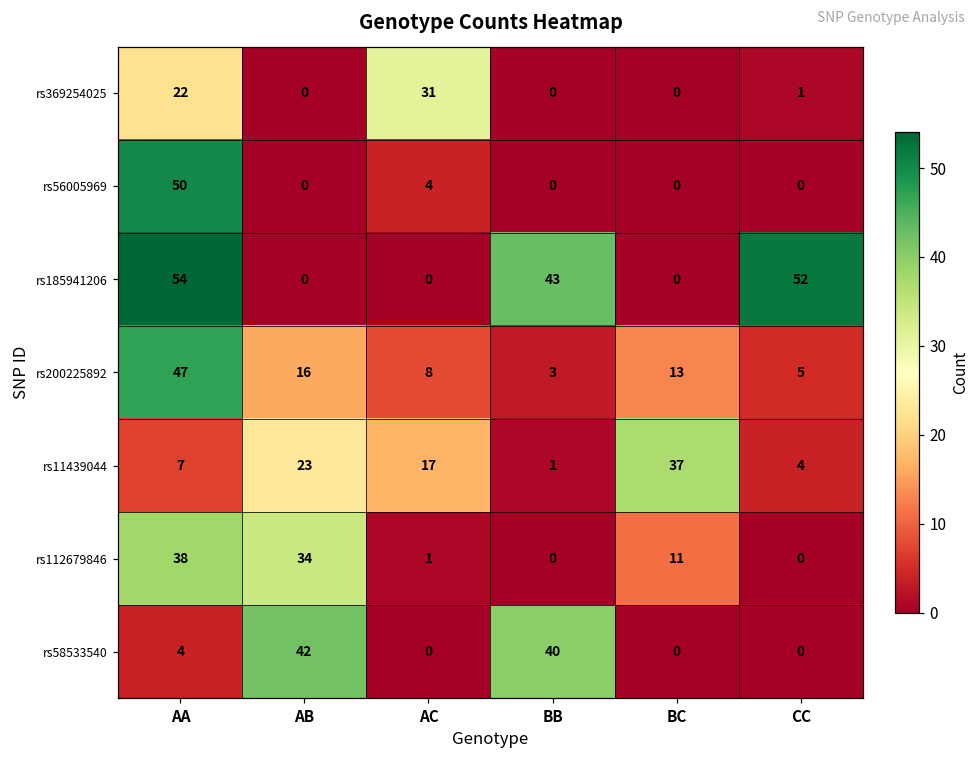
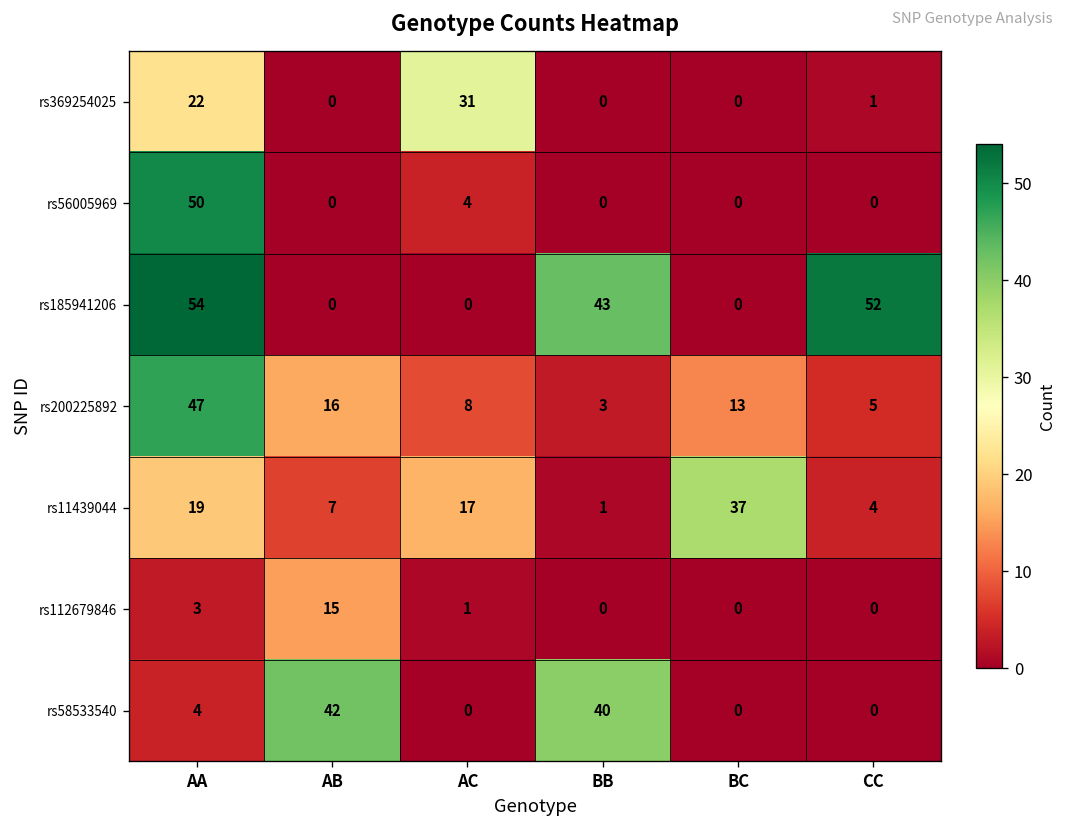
  {
    "rs369254025": {
      "AA": 22,
      "AB": 0,
      "AC": 31,
      "BB": 0,
      "BC": 0,
      "CC": 1
    },
    "rs56005969": {
      "AA": 50,
      "AB": 0,
      "AC": 4,
      "BB": 0,
      "BC": 0,
      "CC": 0
    },
    "rs185941206": {
      "AA": 54,
      "AB": 0,
      "AC": 0,
      "BB": 43,
      "BC": 0,
      "CC": 52
    },
    "rs200225892": {
      "AA": 47,
      "AB": 16,
      "AC": 8,
      "BB": 3,
      "BC": 13,
      "CC": 5
    },
    "rs11439044": {
-     "AA": 7,
-     "AB": 23,
+     "AA": 19,
+     "AB": 7,
      "AC": 17,
      "BB": 1,
      "BC": 37,
      "CC": 4
    },
    "rs112679846": {
-     "AA": 38,
-     "AB": 34,
+     "AA": 3,
+     "AB": 15,
      "AC": 1,
      "BB": 0,
-     "BC": 11,
+     "BC": 0,
      "CC": 0
    },
    "rs58533540": {
      "AA": 4,
      "AB": 42,
      "AC": 0,
      "BB": 40,
      "BC": 0,
      "CC": 0
    }
  }
